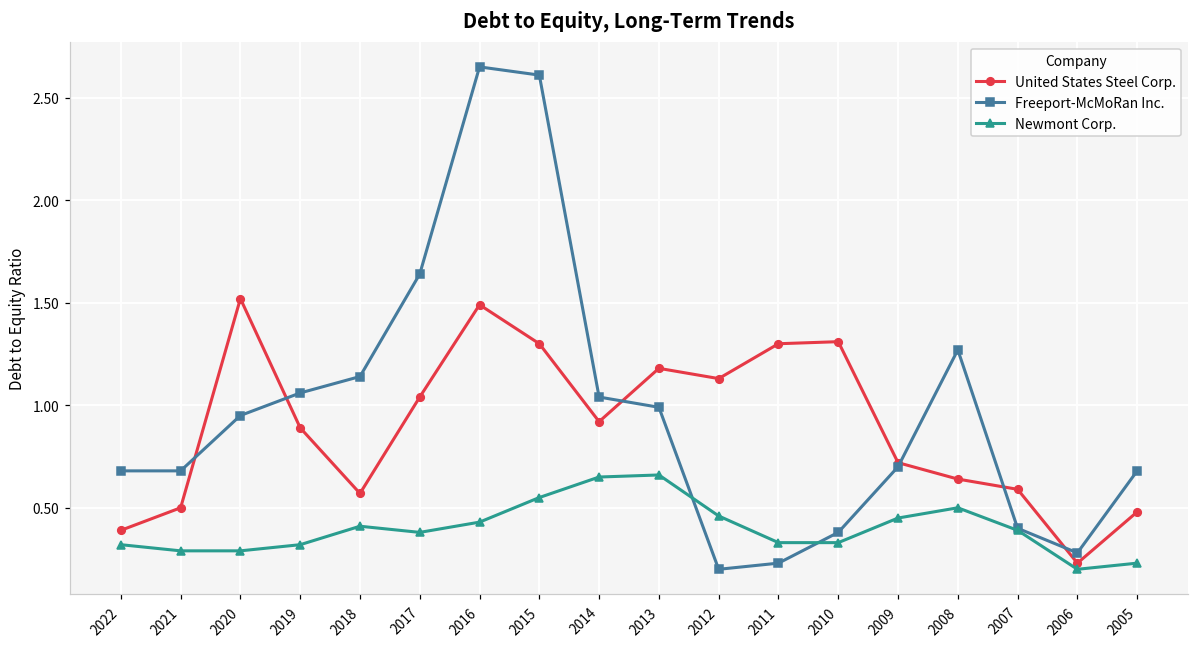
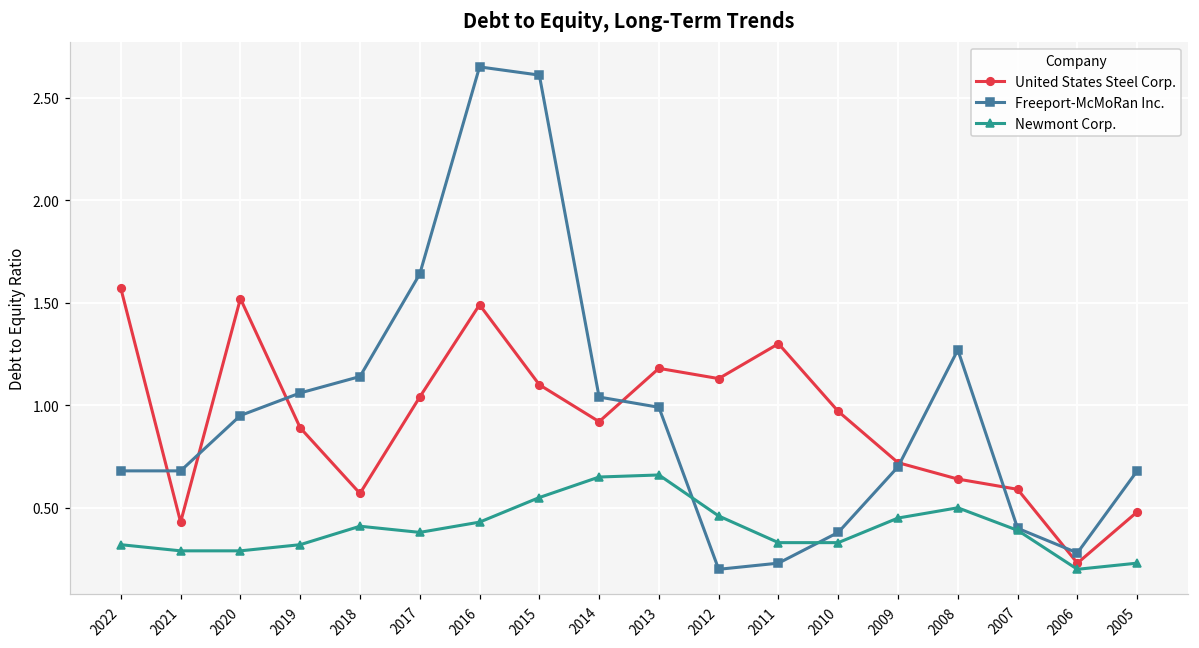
  {
    "United States Steel Corp.": {
-     "2022": 0.39,
-     "2021": 0.50,
+     "2022": 1.57,
+     "2021": 0.43,
      "2020": 1.52,
      "2019": 0.89,
      "2018": 0.57,
      "2017": 1.04,
      "2016": 1.49,
-     "2015": 1.3,
+     "2015": 1.1,
      "2014": 0.92,
      "2013": 1.18,
      "2012": 1.13,
      "2011": 1.30,
-     "2010": 1.31,
+     "2010": 0.97,
      "2009": 0.72,
      "2008": 0.64,
      "2007": 0.59,
      "2006": 0.23,
      "2005": 0.48
    }
  }
